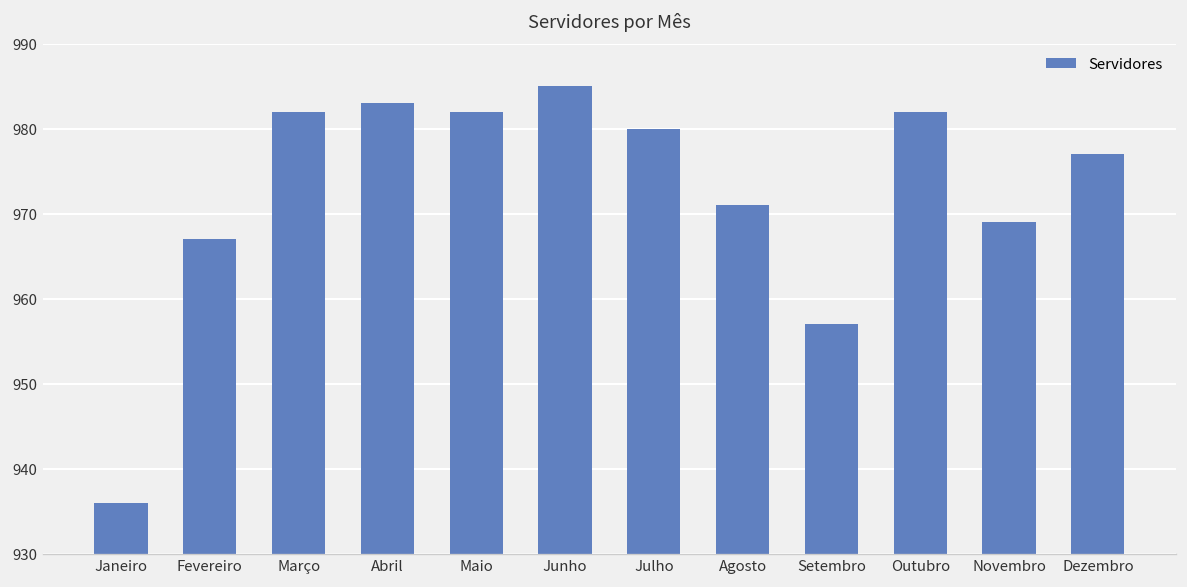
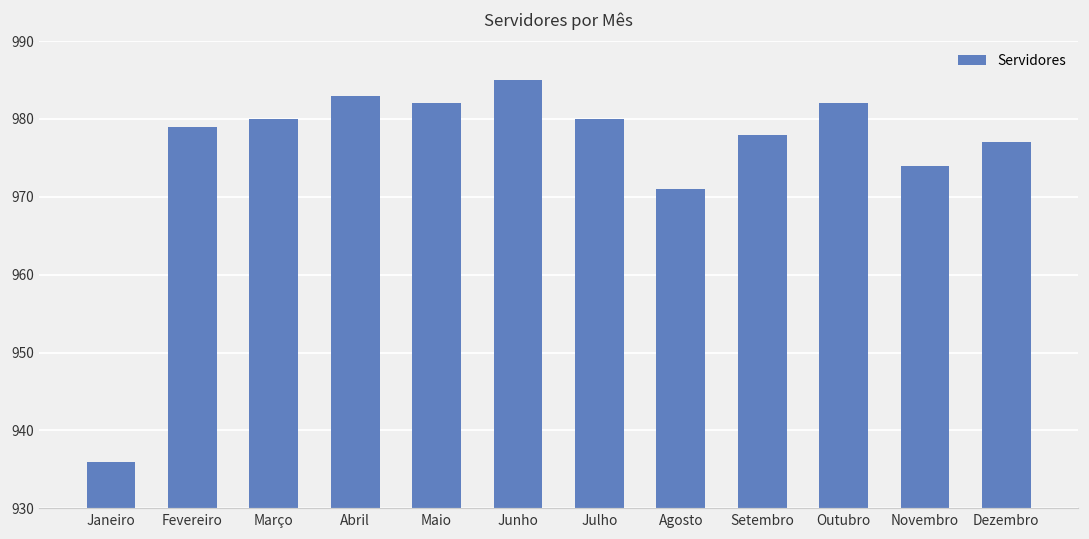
  {
    "Janeiro": 936,
-   "Fevereiro": 967,
-   "Março": 982,
+   "Fevereiro": 979,
+   "Março": 980,
    "Abril": 983,
    "Maio": 982,
    "Junho": 985,
    "Julho": 980,
    "Agosto": 971,
-   "Setembro": 957,
+   "Setembro": 978,
    "Outubro": 982,
-   "Novembro": 969,
+   "Novembro": 974,
    "Dezembro": 977
  }
